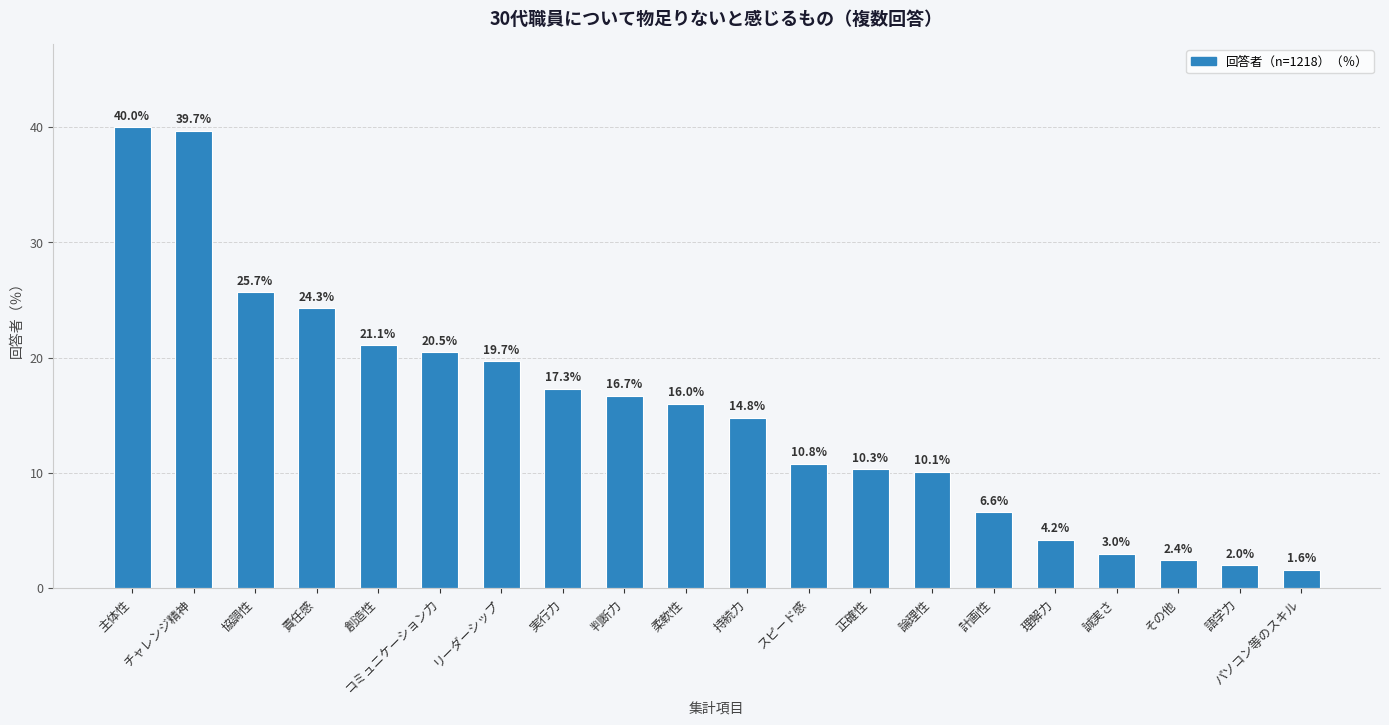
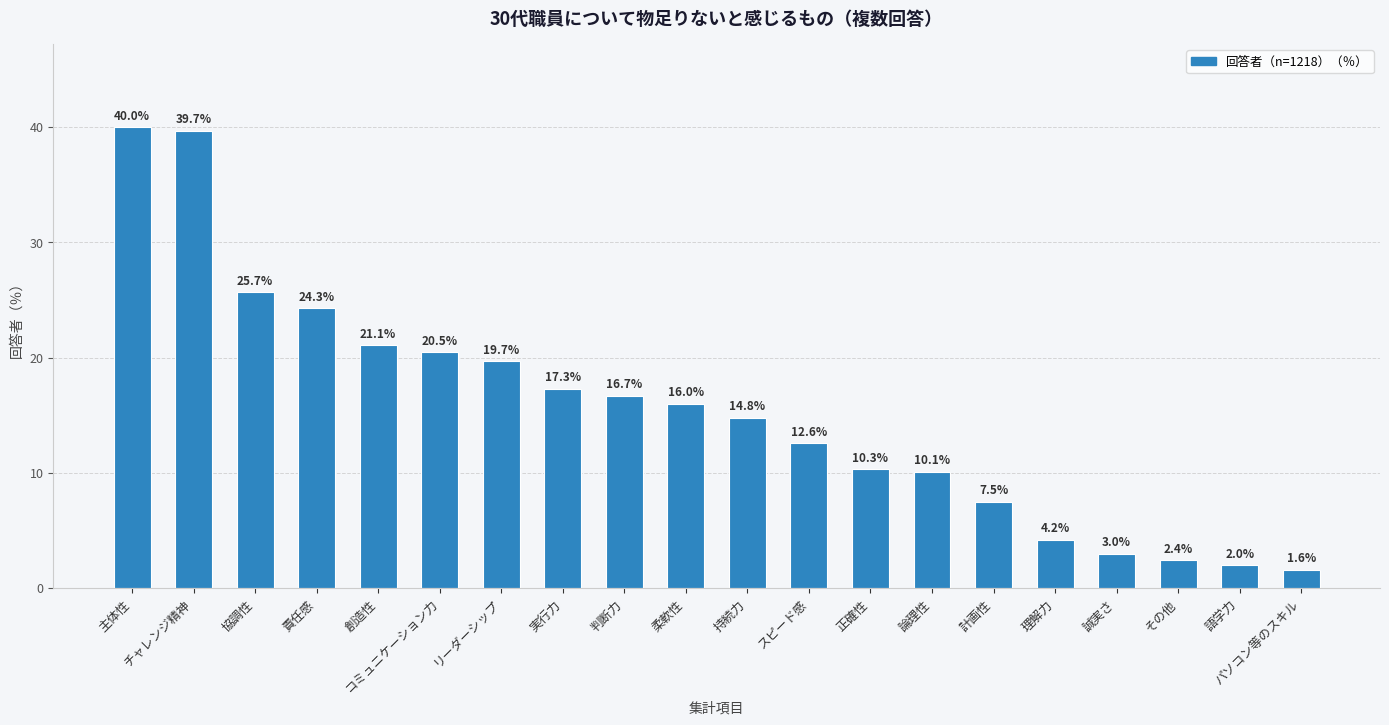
  {
    "主体性": "40.0%",
    "チャレンジ精神": "39.7%",
    "協調性": "25.7%",
    "責任感": "24.3%",
    "創造性": "21.1%",
    "コミュニケーション力": "20.5%",
    "リーダーシップ": "19.7%",
    "実行力": "17.3%",
    "判断力": "16.7%",
    "柔軟性": "16.0%",
    "持続力": "14.8%",
-   "スピード感": "10.8%",
+   "スピード感": "12.6%",
    "正確性": "10.3%",
    "論理性": "10.1%",
-   "計画性": "6.6%",
+   "計画性": "7.5%",
    "理解力": "4.2%",
    "誠実さ": "3.0%",
    "その他": "2.4%",
    "語学力": "2.0%",
    "パソコン等のスキル": "1.6%"
  }
